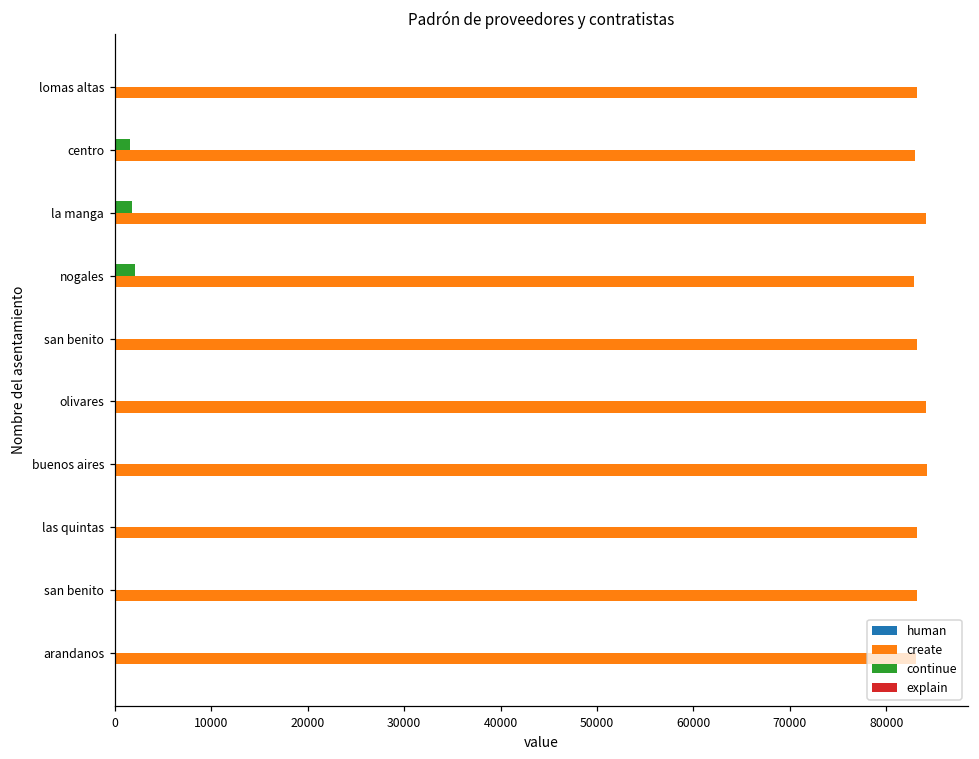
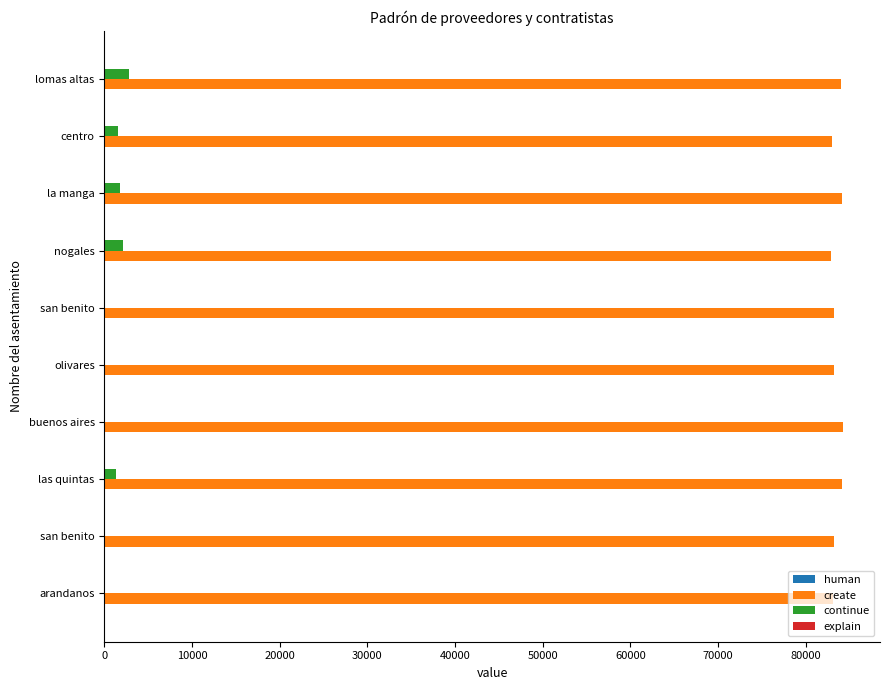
  {
    "create": {
-     "lomas altas": 83000,
+     "lomas altas": 84000,
      "centro": 83000,
      "la manga": 84000,
      "nogales": 83000,
-     "olivares": 84000,
+     "olivares": 83000,
      "buenos aires": 84000,
-     "las quintas": 83000
+     "las quintas": 84000
    },
    "continue": {
-     "lomas altas": 0,
+     "lomas altas": 3000,
      "centro": 2000,
      "la manga": 2000,
      "nogales": 2000,
-     "las quintas": 0
+     "las quintas": 1000
    }
  }
